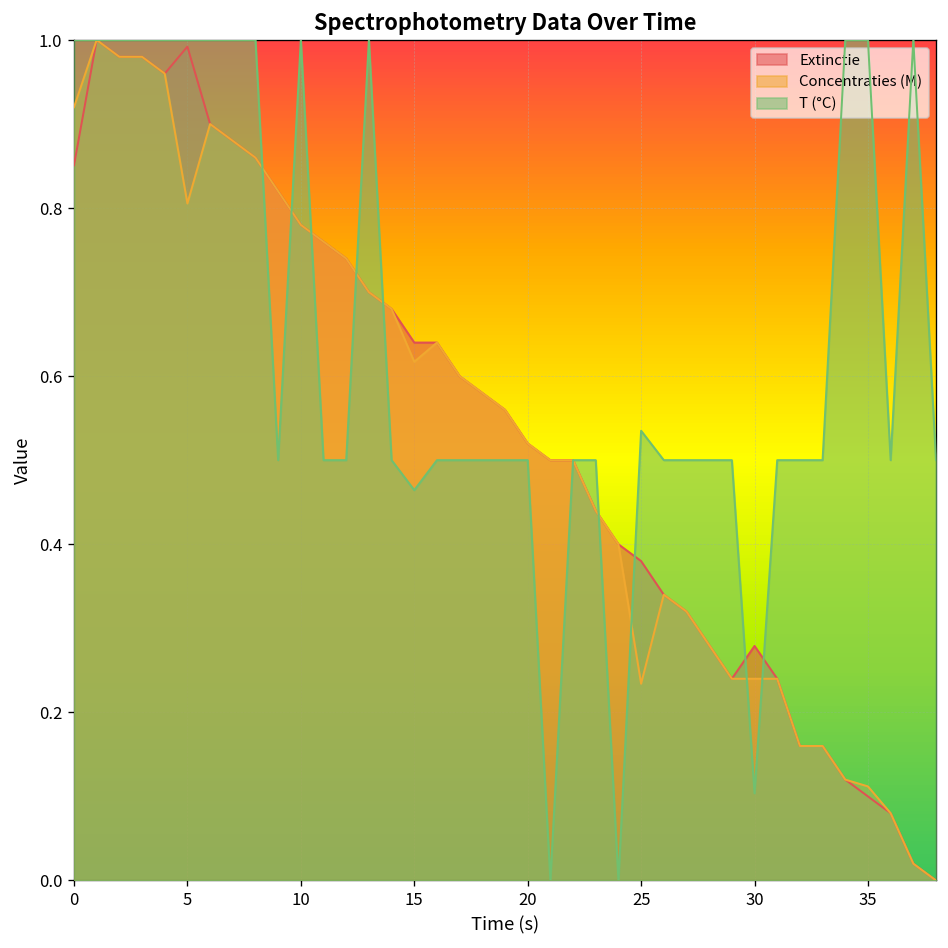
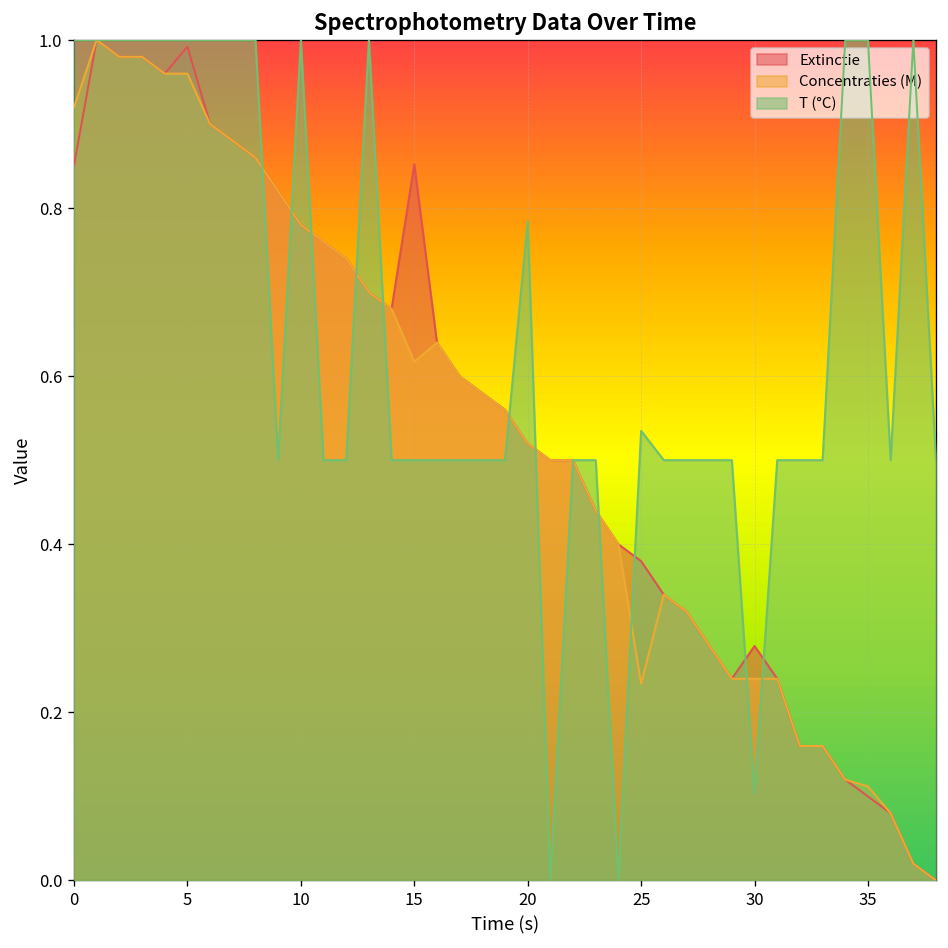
  {
    "Extinctie": {
      "0": 0.85,
      "5": 0.99,
-     "15": 0.64,
+     "15": 0.85,
      "25": 0.38,
      "30": 0.28,
      "35": 0.10
    },
    "Concentraties (M)": {
      "0": 0.92,
-     "5": 0.81,
+     "5": 0.96,
      "15": 0.62,
      "25": 0.23,
      "30": 0.24,
      "35": 0.11
    },
    "T (°C)": {
      "0": 1.00,
      "5": 1.00,
      "10": 1.00,
-     "15": 0.46,
-     "20": 0.50,
+     "15": 0.50,
+     "20": 0.78,
      "25": 0.54,
      "30": 0.10,
      "35": 1.00
    }
  }
